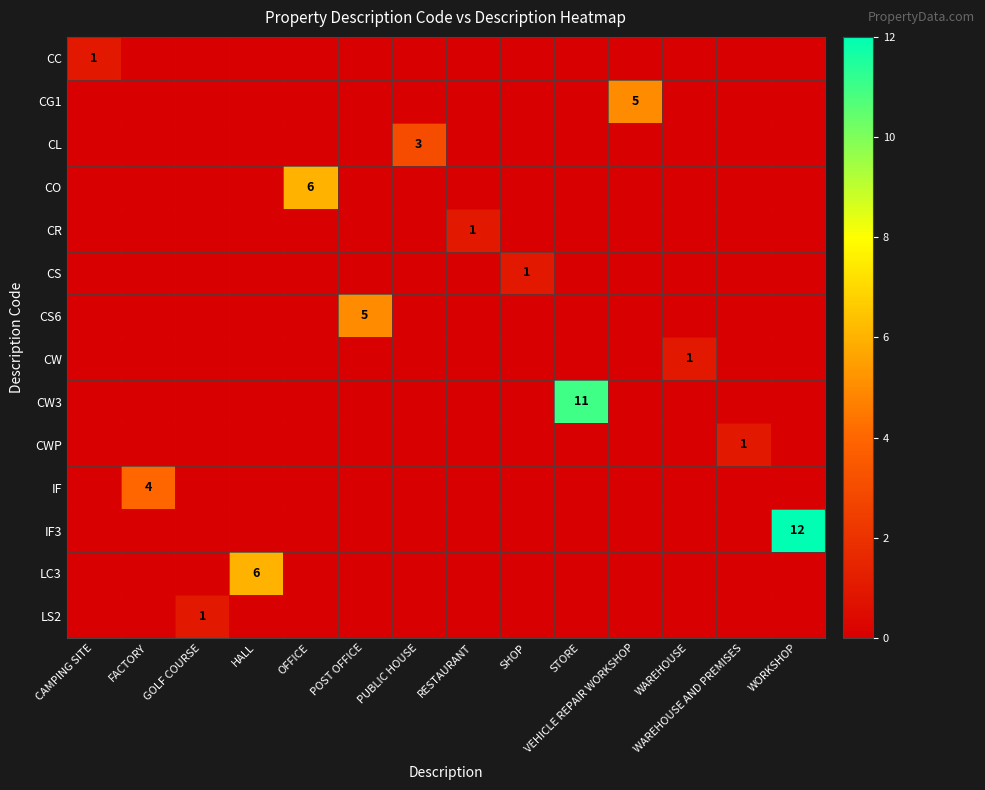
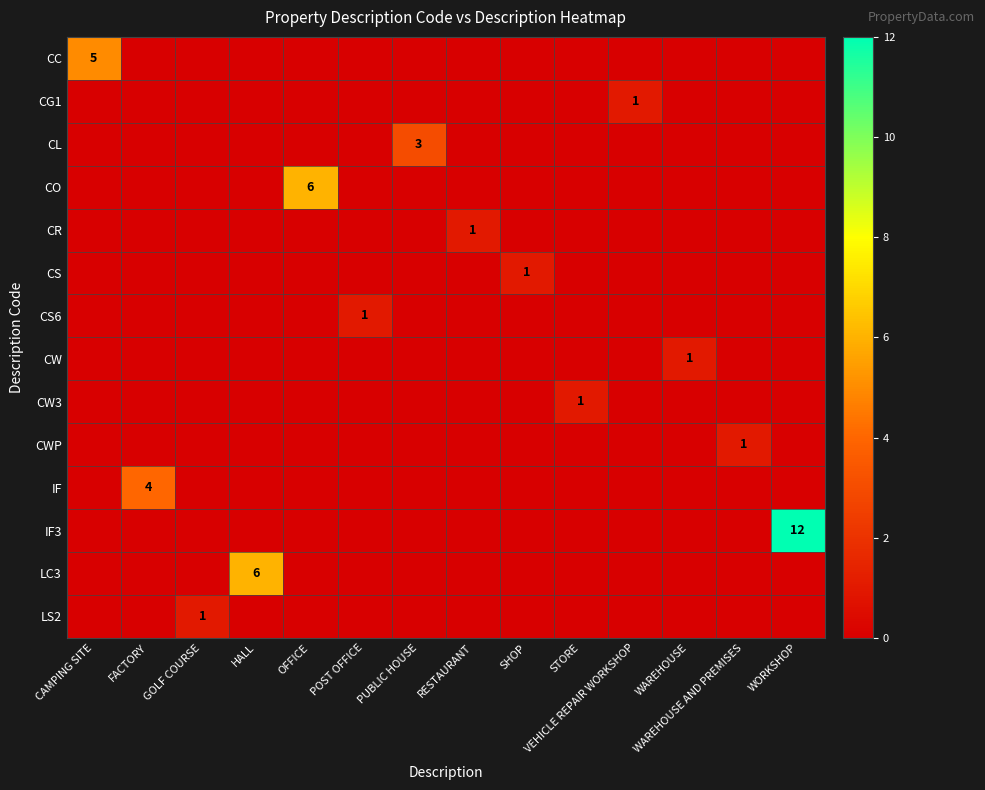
  {
    "CC": {
-     "CAMPING SITE": 1
+     "CAMPING SITE": 5
    },
    "CG1": {
-     "VEHICLE REPAIR WORKSHOP": 5
+     "VEHICLE REPAIR WORKSHOP": 1
    },
    "CL": {
      "PUBLIC HOUSE": 3
    },
    "CO": {
      "OFFICE": 6
    },
    "CR": {
      "RESTAURANT": 1
    },
    "CS": {
      "SHOP": 1
    },
    "CS6": {
-     "POST OFFICE": 5
+     "POST OFFICE": 1
    },
    "CW": {
      "WAREHOUSE": 1
    },
    "CW3": {
-     "STORE": 11
+     "STORE": 1
    },
    "CWP": {
      "WAREHOUSE AND PREMISES": 1
    },
    "IF": {
      "FACTORY": 4
    },
    "IF3": {
      "WORKSHOP": 12
    },
    "LC3": {
      "HALL": 6
    },
    "LS2": {
      "GOLF COURSE": 1
    }
  }
